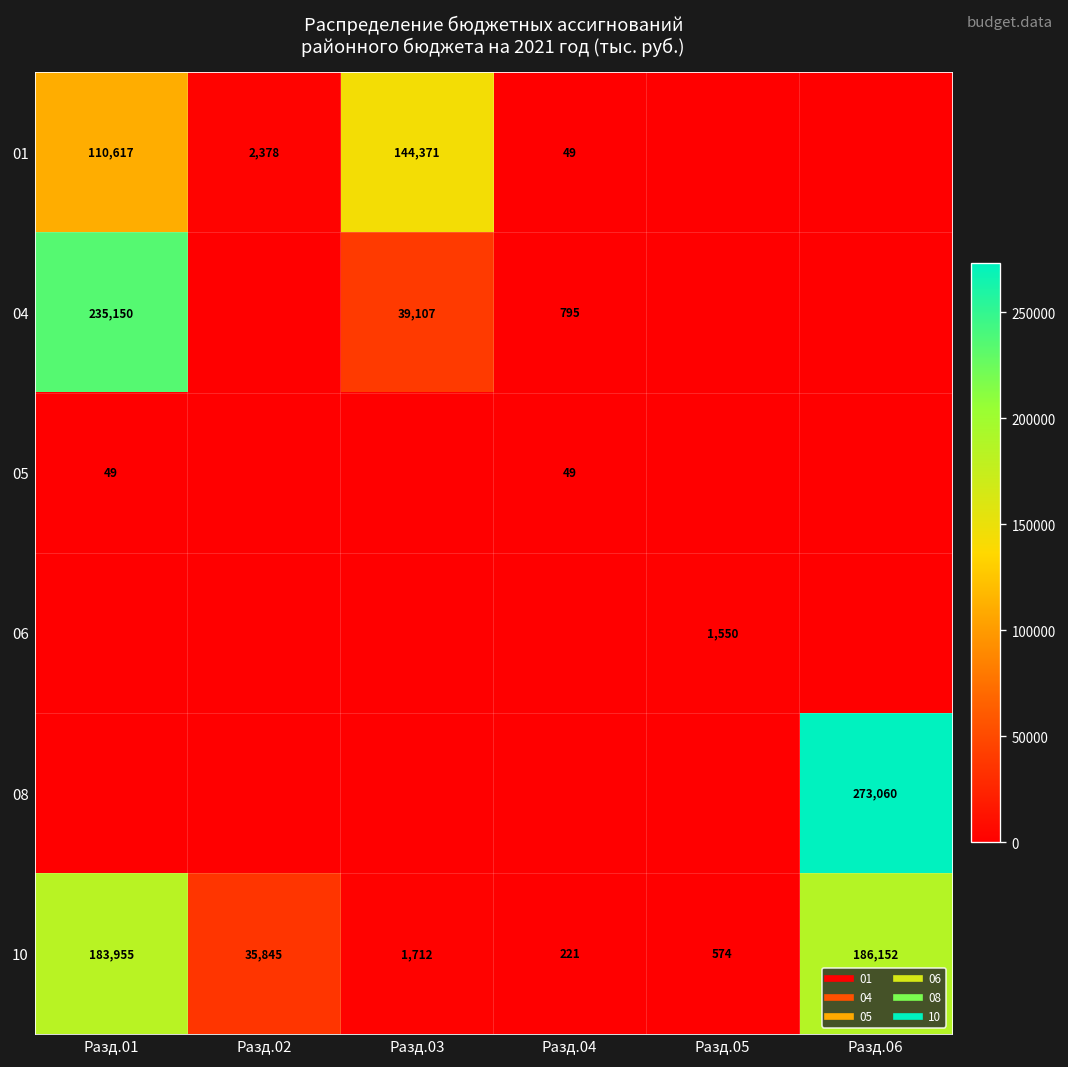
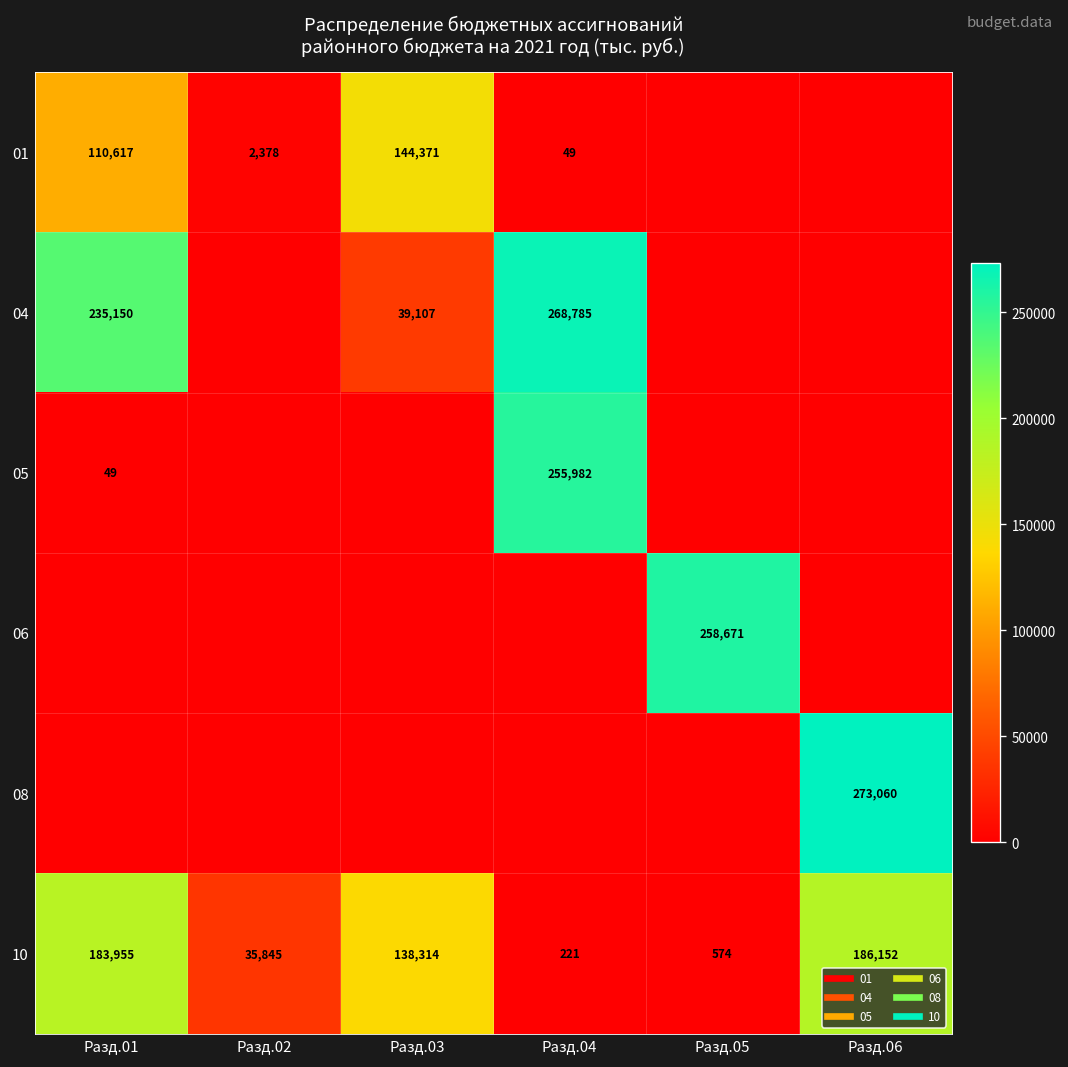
  {
    "01": {
      "Разд.01": "110,617",
      "Разд.02": "2,378",
      "Разд.03": "144,371",
      "Разд.04": "49"
    },
    "04": {
      "Разд.01": "235,150",
      "Разд.03": "39,107",
-     "Разд.04": "795"
+     "Разд.04": "268,785"
    },
    "05": {
      "Разд.01": "49",
-     "Разд.04": "49"
+     "Разд.04": "255,982"
    },
    "06": {
-     "Разд.05": "1,550"
+     "Разд.05": "258,671"
    },
    "08": {
      "Разд.06": "273,060"
    },
    "10": {
      "Разд.01": "183,955",
      "Разд.02": "35,845",
-     "Разд.03": "1,712",
+     "Разд.03": "138,314",
      "Разд.04": "221",
      "Разд.05": "574",
      "Разд.06": "186,152"
    }
  }
